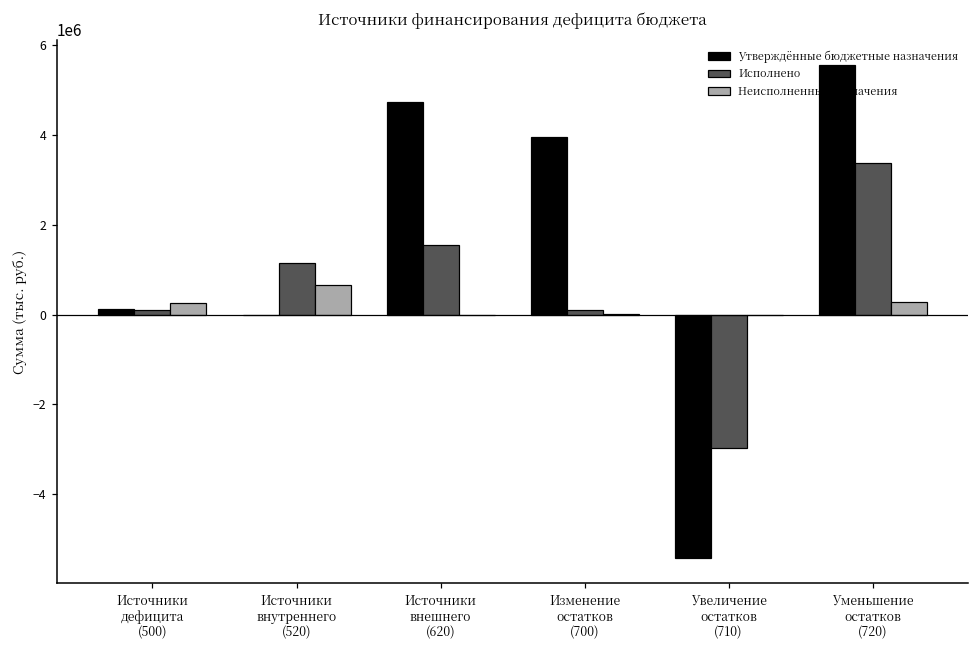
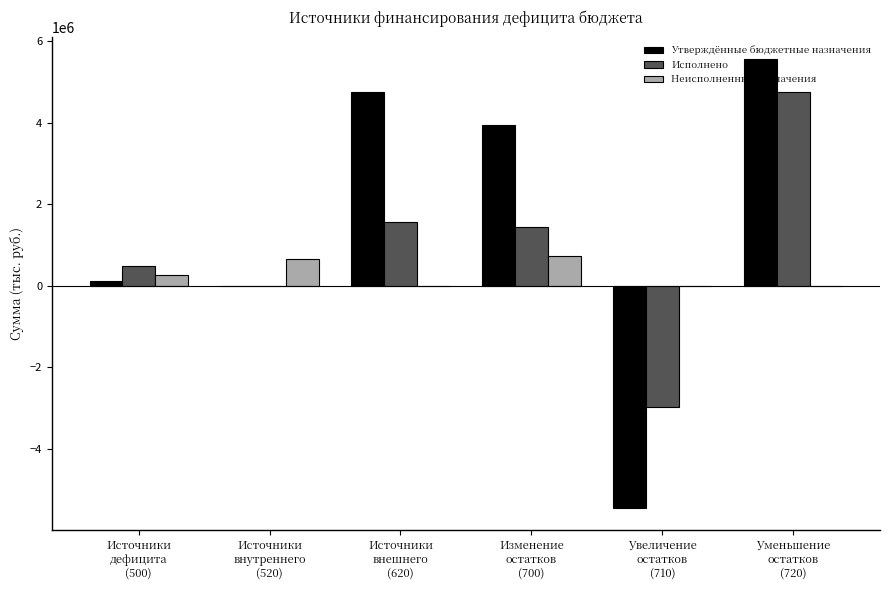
  {
    "Утверждённые бюджетные назначения": {
      "Источники дефицита (500)": 100000,
      "Источники внутреннего (520)": 0,
      "Источники внешнего (620)": 4800000,
      "Изменение остатков (700)": 4000000,
      "Увеличение остатков (710)": -5400000,
      "Уменьшение остатков (720)": 5600000
    },
    "Исполнено": {
-     "Источники дефицита (500)": 100000,
-     "Источники внутреннего (520)": 1100000,
+     "Источники дефицита (500)": 500000,
+     "Источники внутреннего (520)": 0,
      "Источники внешнего (620)": 1600000,
-     "Изменение остатков (700)": 100000,
+     "Изменение остатков (700)": 1400000,
      "Увеличение остатков (710)": -3000000,
-     "Уменьшение остатков (720)": 3400000
+     "Уменьшение остатков (720)": 4700000
    },
    "Неисполненные назначения": {
      "Источники дефицита (500)": 300000,
      "Источники внутреннего (520)": 700000,
      "Источники внешнего (620)": 0,
-     "Изменение остатков (700)": 0,
+     "Изменение остатков (700)": 700000,
      "Увеличение остатков (710)": 0,
-     "Уменьшение остатков (720)": 300000
+     "Уменьшение остатков (720)": 0
    }
  }
